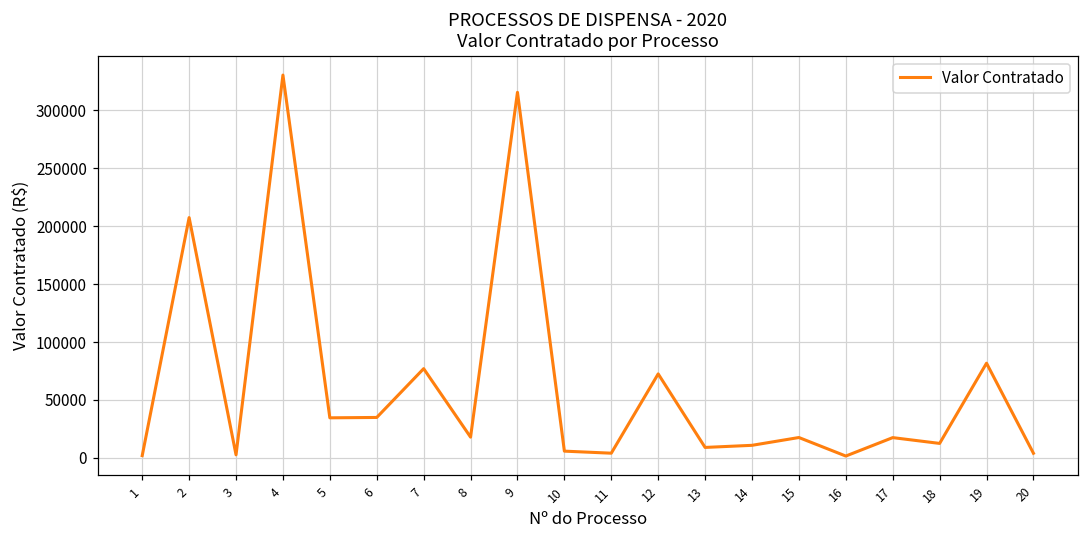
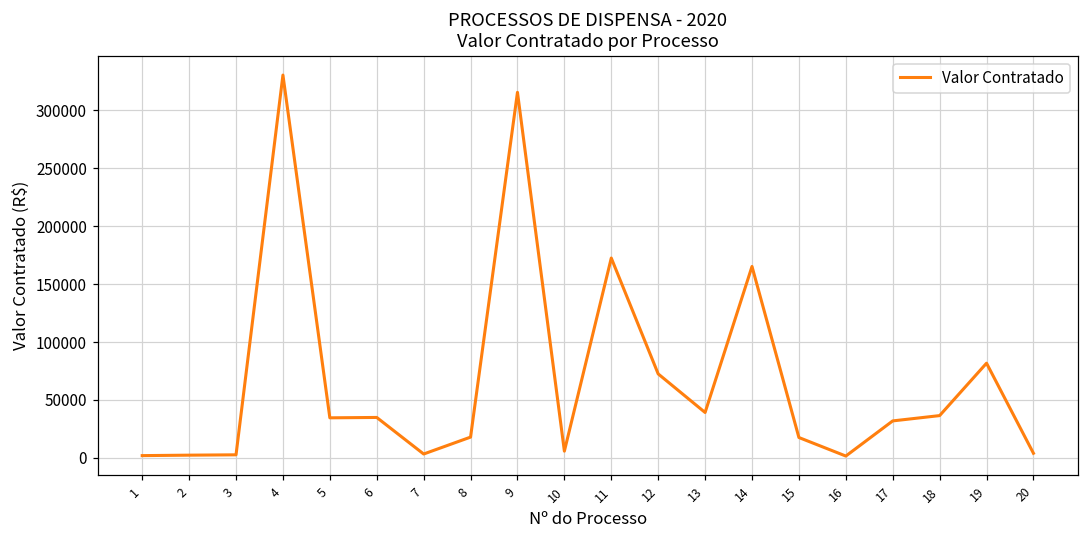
  {
    "1": 2000,
-   "2": 207000,
+   "2": 2000,
    "3": 3000,
    "4": 330000,
    "5": 35000,
    "6": 35000,
-   "7": 77000,
+   "7": 3000,
    "8": 18000,
    "9": 316000,
    "10": 6000,
-   "11": 4000,
+   "11": 172000,
    "12": 72000,
-   "13": 9000,
-   "14": 11000,
+   "13": 39000,
+   "14": 165000,
    "15": 18000,
    "16": 2000,
-   "17": 18000,
-   "18": 13000,
+   "17": 32000,
+   "18": 37000,
    "19": 82000,
    "20": 4000
  }
